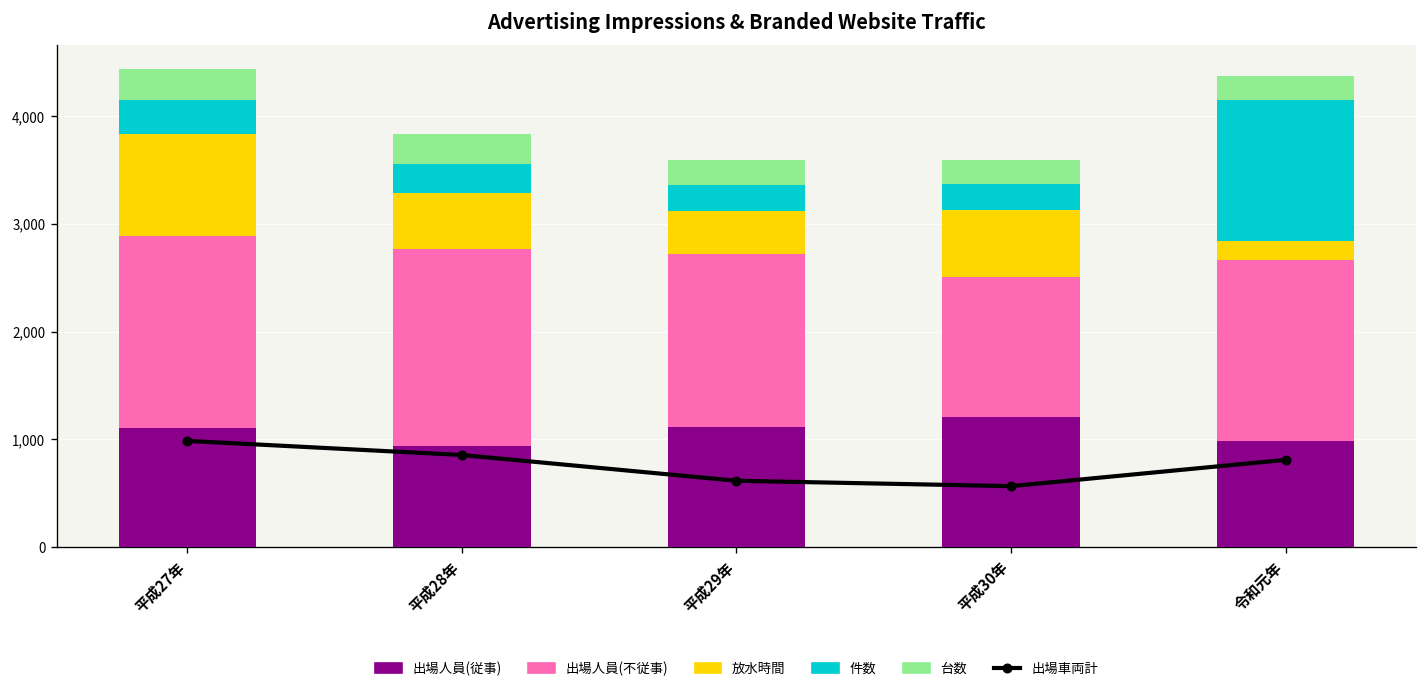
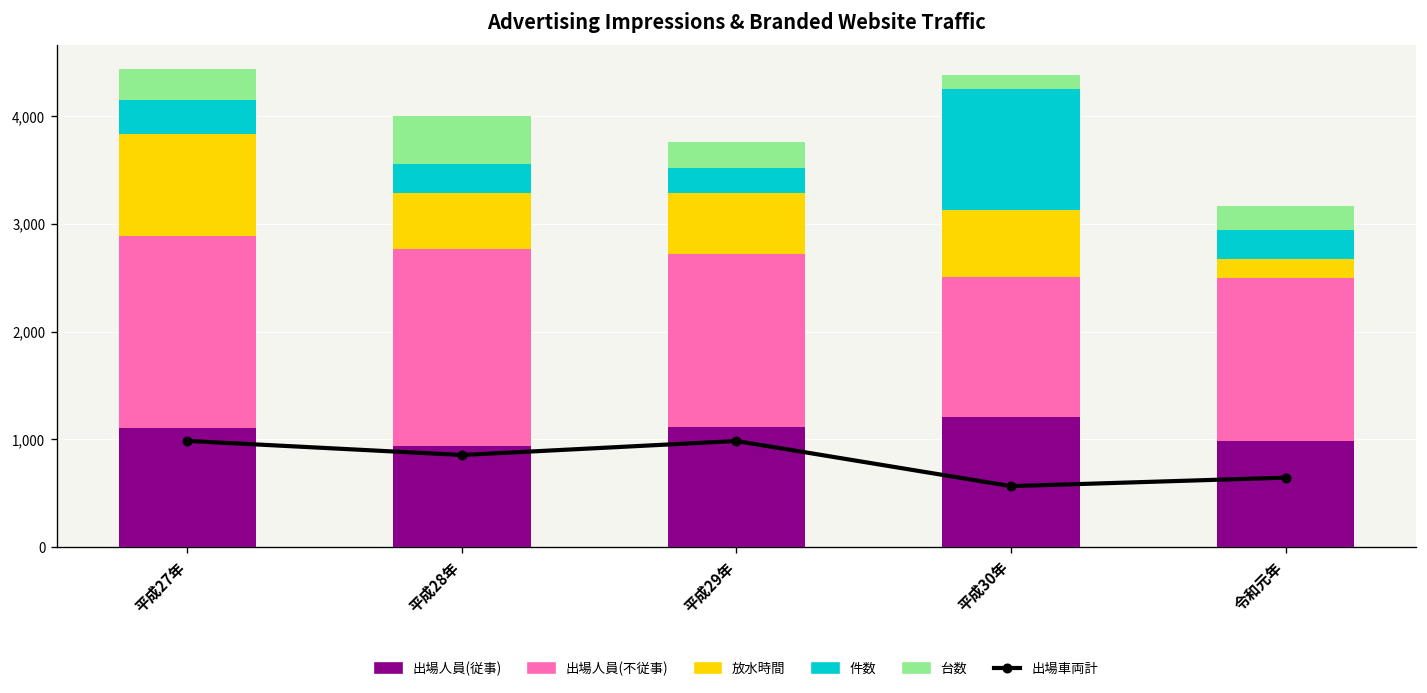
  {
    "出場車両計": {
      "平成27年": "1,000",
      "平成28年": "900",
-     "平成29年": "600",
+     "平成29年": "1,000",
      "平成30年": "600",
-     "令和元年": "800"
+     "令和元年": "600"
    },
    "出場人員(従事)": {
      "平成27年": "1,100",
      "平成28年": "900",
      "平成29年": "1,100",
      "平成30年": "1,200",
      "令和元年": "1,000"
    },
    "出場人員(不従事)": {
      "平成27年": "1,800",
      "平成28年": "1,800",
      "平成29年": "1,600",
      "平成30年": "1,300",
-     "令和元年": "1,700"
+     "令和元年": "1,500"
    },
    "放水時間": {
      "平成27年": "1,000",
      "平成28年": "500",
-     "平成29年": "400",
+     "平成29年": "600",
      "平成30年": "600",
      "令和元年": "200"
    },
    "件数": {
      "平成27年": "300",
      "平成28年": "300",
      "平成29年": "200",
-     "平成30年": "200",
-     "令和元年": "1,300"
+     "平成30年": "1,100",
+     "令和元年": "300"
    },
    "台数": {
      "平成27年": "300",
-     "平成28年": "300",
+     "平成28年": "400",
      "平成29年": "200",
-     "平成30年": "200",
+     "平成30年": "100",
      "令和元年": "200"
    }
  }
